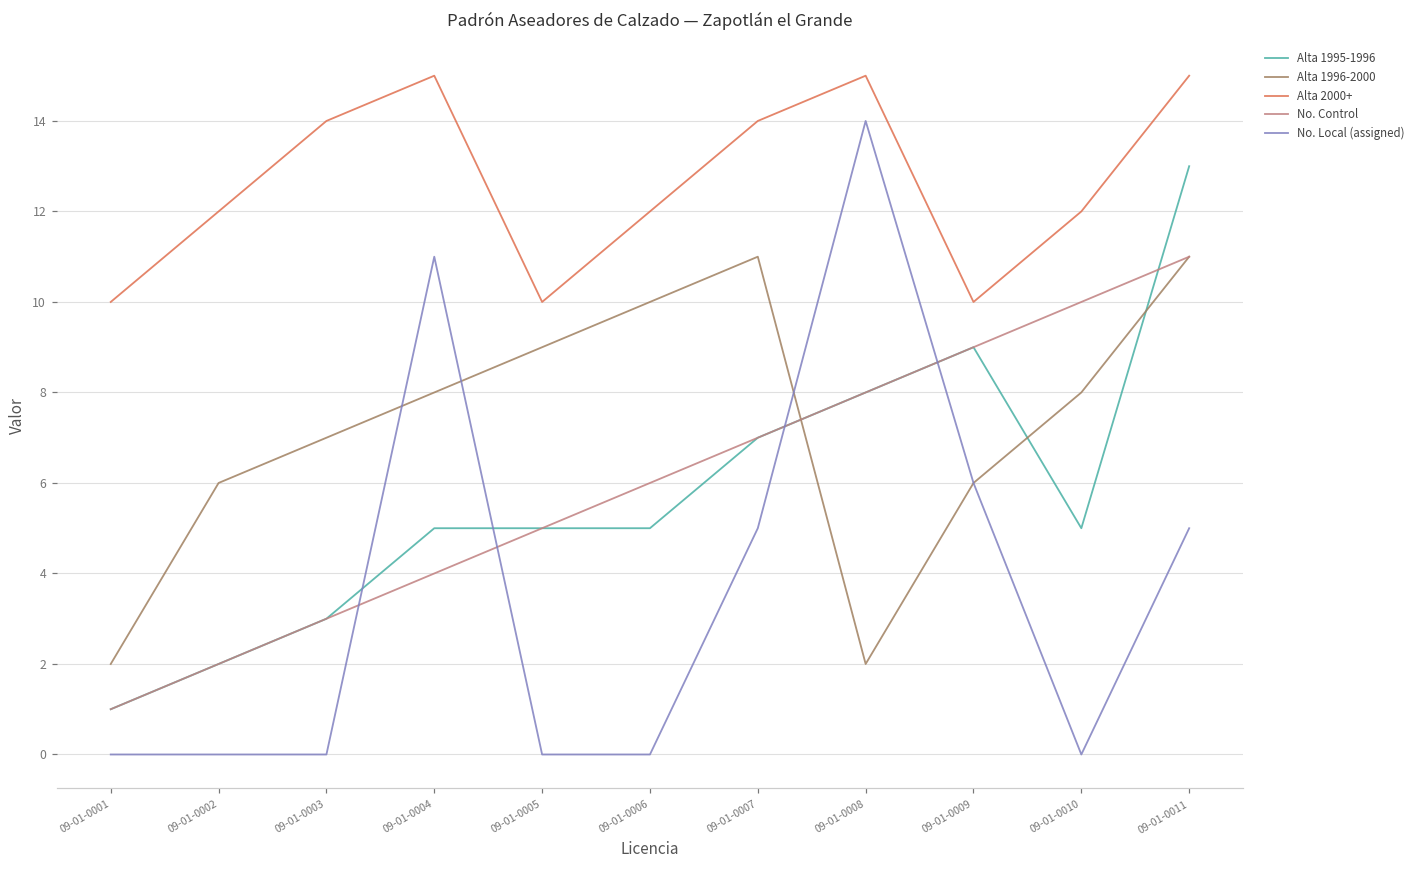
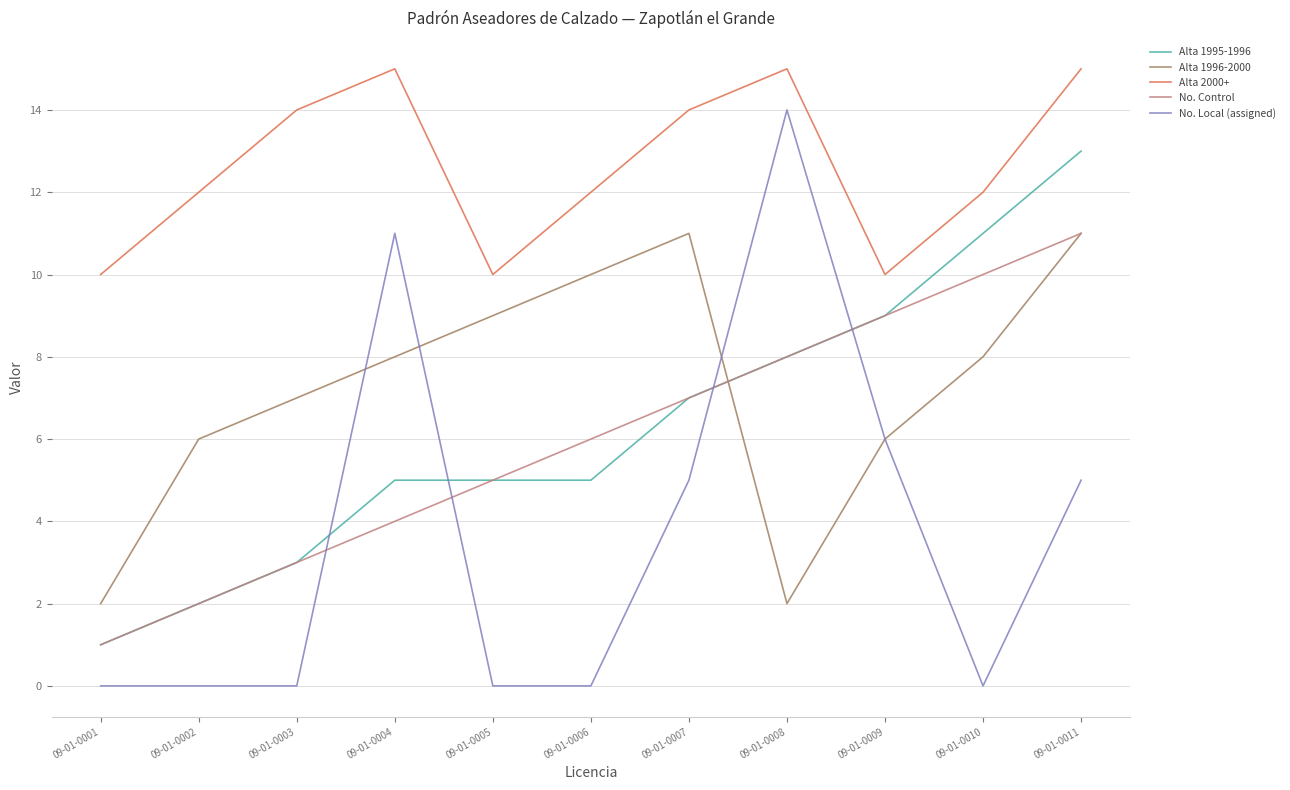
  {
    "Alta 1995-1996": {
      "09-01-0004": 5,
      "09-01-0006": 5,
-     "09-01-0010": 5,
+     "09-01-0010": 11,
      "09-01-0011": 13
    },
    "No. Local (assigned)": {
      "09-01-0001": 0,
      "09-01-0002": 0,
      "09-01-0003": 0,
      "09-01-0004": 11,
      "09-01-0005": 0,
      "09-01-0006": 0,
      "09-01-0007": 5,
      "09-01-0008": 14,
      "09-01-0010": 0,
      "09-01-0011": 5
    }
  }
